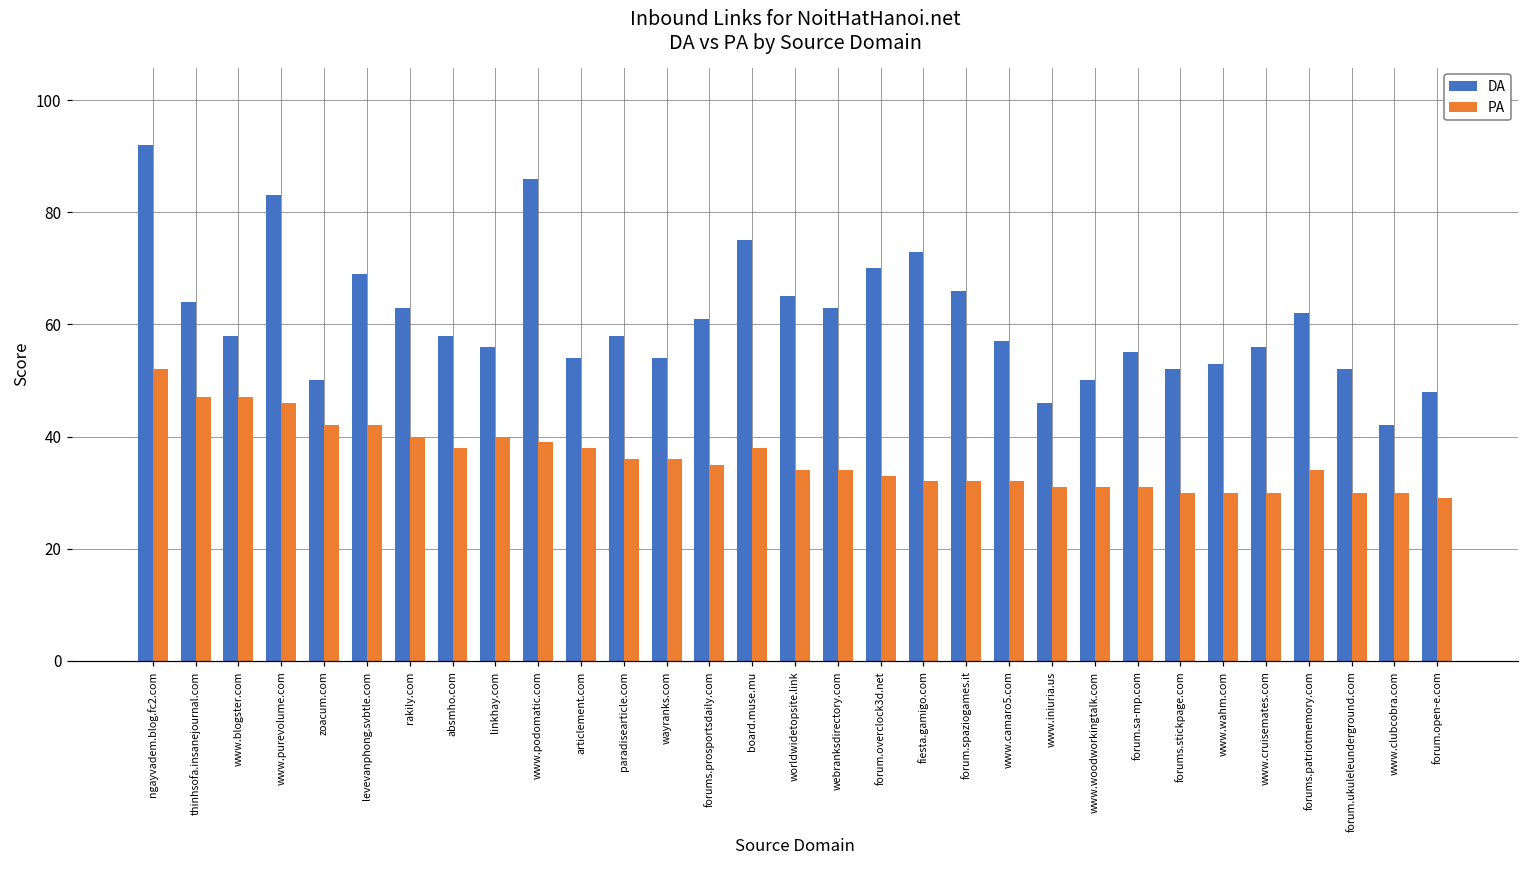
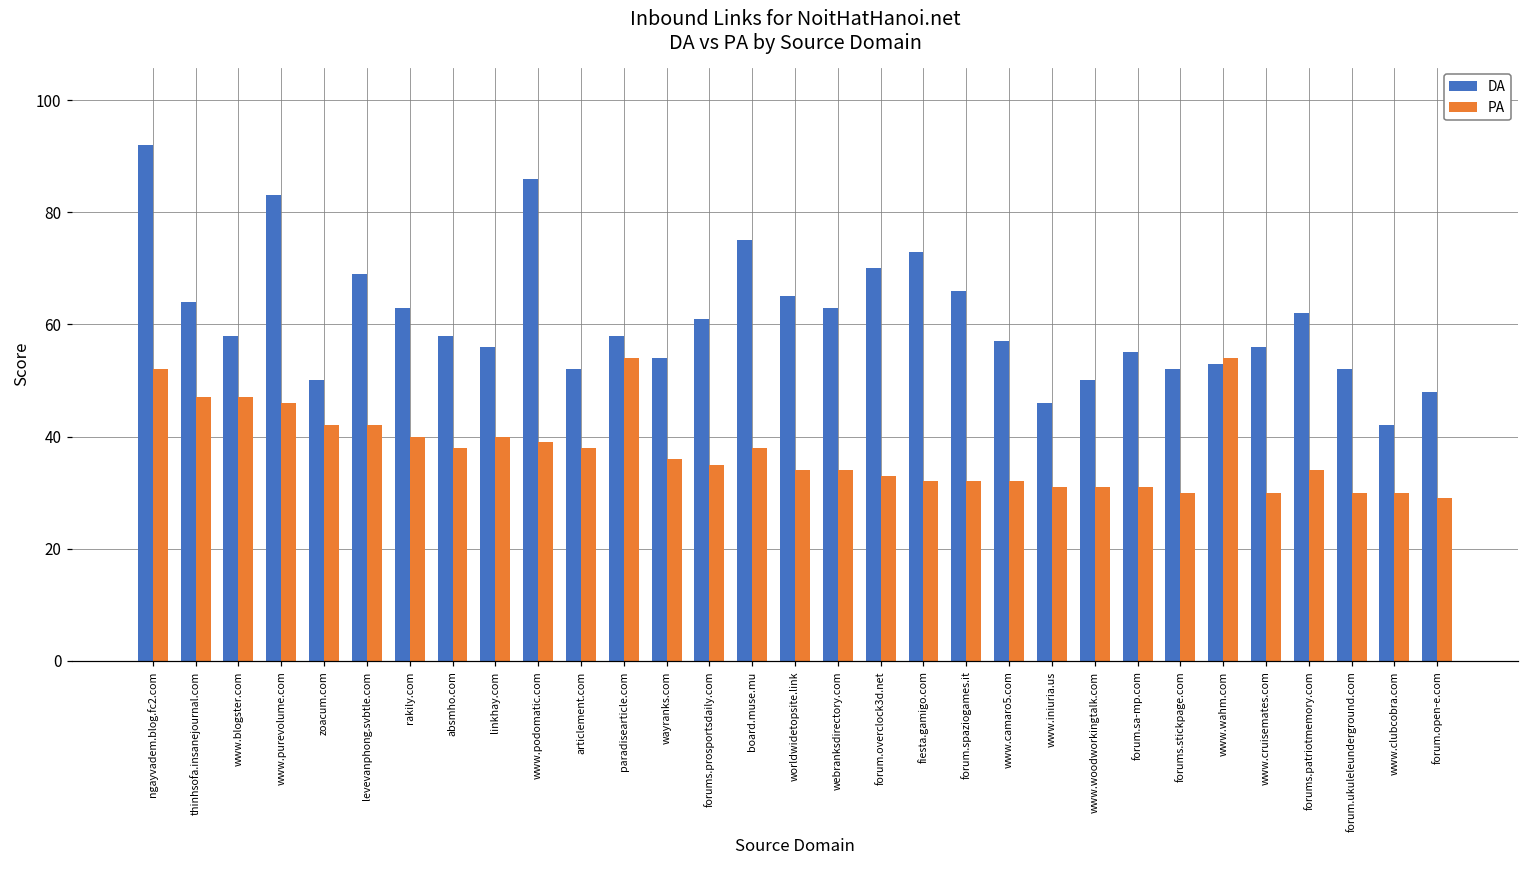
  {
    "DA": {
      "ngayvadem.blog.fc2.com": 92,
      "thinhsofa.insanejournal.com": 64,
      "www.blogster.com": 58,
      "www.purevolume.com": 83,
      "zoacum.com": 50,
      "levevanphong.svbtle.com": 69,
      "rakily.com": 63,
      "absmho.com": 58,
      "linkhay.com": 56,
      "www.podomatic.com": 86,
-     "articlement.com": 54,
+     "articlement.com": 52,
      "paradisearticle.com": 58,
      "wayranks.com": 54,
      "forums.prosportsdaily.com": 61,
      "board.muse.mu": 75,
      "worldwidetopsite.link": 65,
      "webranksdirectory.com": 63,
      "forum.overclock3d.net": 70,
      "fiesta.gamigo.com": 73,
      "forum.spaziogames.it": 66,
      "www.camaro5.com": 57,
      "www.iniuria.us": 46,
      "www.woodworkingtalk.com": 50,
      "forum.sa-mp.com": 55,
      "forums.stickpage.com": 52,
      "www.wahm.com": 53,
      "www.cruisemates.com": 56,
      "forums.patriotmemory.com": 62,
      "forum.ukuleleunderground.com": 52,
      "www.clubcobra.com": 42,
      "forum.open-e.com": 48
    },
    "PA": {
      "ngayvadem.blog.fc2.com": 52,
      "thinhsofa.insanejournal.com": 47,
      "www.blogster.com": 47,
      "www.purevolume.com": 46,
      "zoacum.com": 42,
      "levevanphong.svbtle.com": 42,
      "rakily.com": 40,
      "absmho.com": 38,
      "linkhay.com": 40,
      "www.podomatic.com": 39,
      "articlement.com": 38,
-     "paradisearticle.com": 36,
+     "paradisearticle.com": 54,
      "wayranks.com": 36,
      "forums.prosportsdaily.com": 35,
      "board.muse.mu": 38,
      "worldwidetopsite.link": 34,
      "webranksdirectory.com": 34,
      "forum.overclock3d.net": 33,
      "fiesta.gamigo.com": 32,
      "forum.spaziogames.it": 32,
      "www.camaro5.com": 32,
      "www.iniuria.us": 31,
      "www.woodworkingtalk.com": 31,
      "forum.sa-mp.com": 31,
      "forums.stickpage.com": 30,
-     "www.wahm.com": 30,
+     "www.wahm.com": 54,
      "www.cruisemates.com": 30,
      "forums.patriotmemory.com": 34,
      "forum.ukuleleunderground.com": 30,
      "www.clubcobra.com": 30,
      "forum.open-e.com": 29
    }
  }
